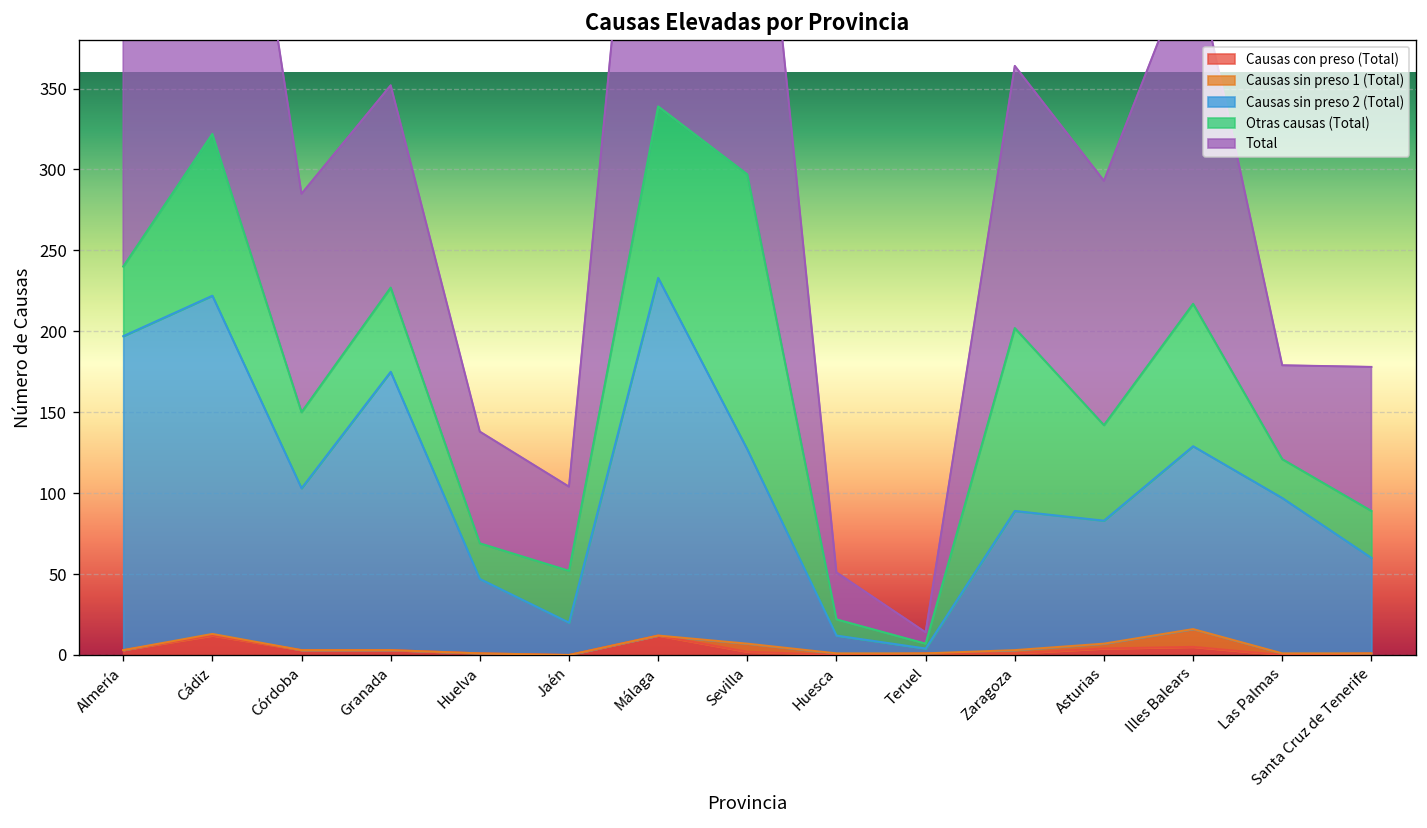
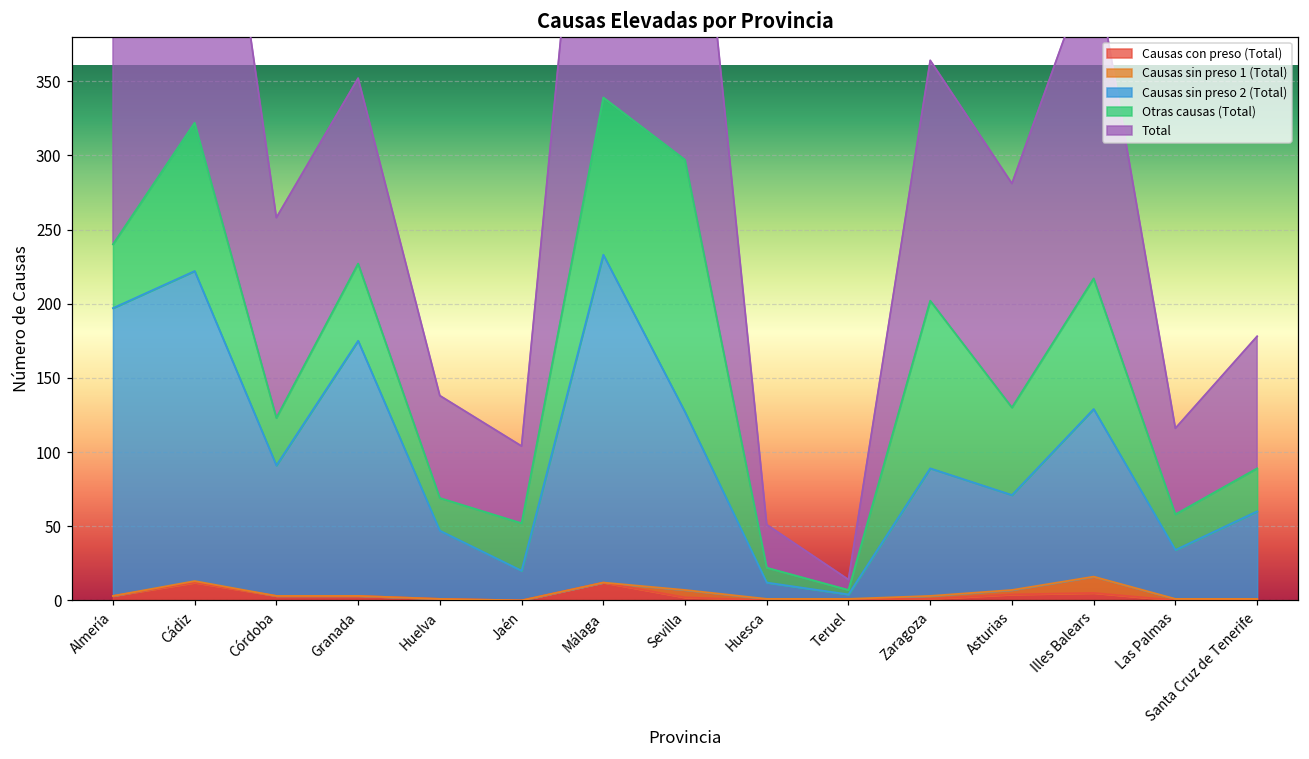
  {
    "Causas sin preso 2 (Total)": {
      "Almería": 194,
      "Cádiz": 209,
-     "Córdoba": 100,
+     "Córdoba": 88,
      "Granada": 172,
      "Huelva": 46,
      "Jaén": 20,
      "Málaga": 221,
      "Sevilla": 120,
      "Huesca": 11,
      "Teruel": 3,
      "Zaragoza": 86,
-     "Asturias": 76,
+     "Asturias": 64,
      "Illes Balears": 113,
-     "Las Palmas": 96,
+     "Las Palmas": 33,
      "Santa Cruz de Tenerife": 59
    },
    "Otras causas (Total)": {
      "Almería": 43,
      "Cádiz": 100,
-     "Córdoba": 47,
+     "Córdoba": 32,
      "Granada": 52,
      "Huelva": 22,
      "Jaén": 32,
      "Málaga": 106,
      "Sevilla": 170,
      "Huesca": 10,
      "Teruel": 3,
      "Zaragoza": 113,
      "Asturias": 59,
      "Illes Balears": 88,
      "Las Palmas": 24,
      "Santa Cruz de Tenerife": 29
    },
    "Total": {
      "Córdoba": 135,
      "Granada": 125,
      "Huelva": 69,
      "Jaén": 52,
      "Huesca": 29,
      "Teruel": 7,
      "Zaragoza": 162,
      "Asturias": 151,
      "Las Palmas": 58,
      "Santa Cruz de Tenerife": 89
    }
  }
